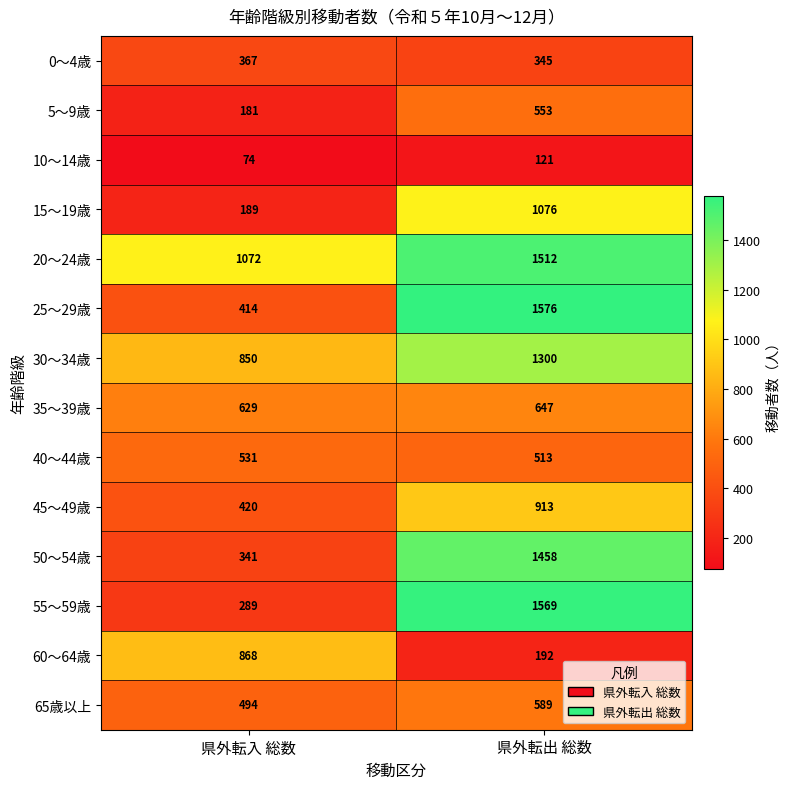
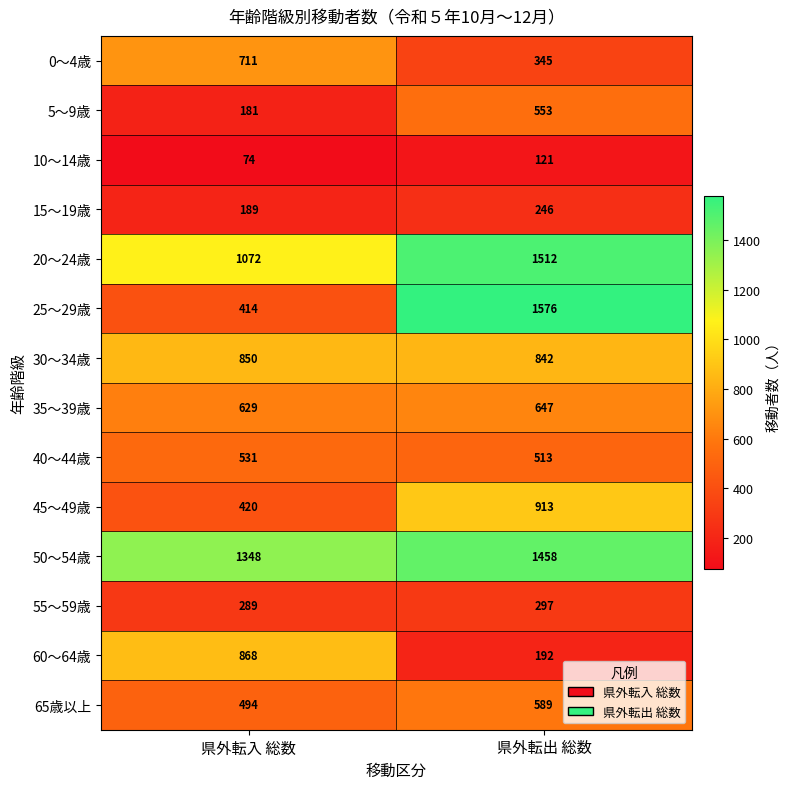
  {
    "0～4歳": {
-     "県外転入 総数": 367,
+     "県外転入 総数": 711,
      "県外転出 総数": 345
    },
    "5～9歳": {
      "県外転入 総数": 181,
      "県外転出 総数": 553
    },
    "10～14歳": {
      "県外転入 総数": 74,
      "県外転出 総数": 121
    },
    "15～19歳": {
      "県外転入 総数": 189,
-     "県外転出 総数": 1076
+     "県外転出 総数": 246
    },
    "20～24歳": {
      "県外転入 総数": 1072,
      "県外転出 総数": 1512
    },
    "25～29歳": {
      "県外転入 総数": 414,
      "県外転出 総数": 1576
    },
    "30～34歳": {
      "県外転入 総数": 850,
-     "県外転出 総数": 1300
+     "県外転出 総数": 842
    },
    "35～39歳": {
      "県外転入 総数": 629,
      "県外転出 総数": 647
    },
    "40～44歳": {
      "県外転入 総数": 531,
      "県外転出 総数": 513
    },
    "45～49歳": {
      "県外転入 総数": 420,
      "県外転出 総数": 913
    },
    "50～54歳": {
-     "県外転入 総数": 341,
+     "県外転入 総数": 1348,
      "県外転出 総数": 1458
    },
    "55～59歳": {
      "県外転入 総数": 289,
-     "県外転出 総数": 1569
+     "県外転出 総数": 297
    },
    "60～64歳": {
      "県外転入 総数": 868,
      "県外転出 総数": 192
    },
    "65歳以上": {
      "県外転入 総数": 494,
      "県外転出 総数": 589
    }
  }
